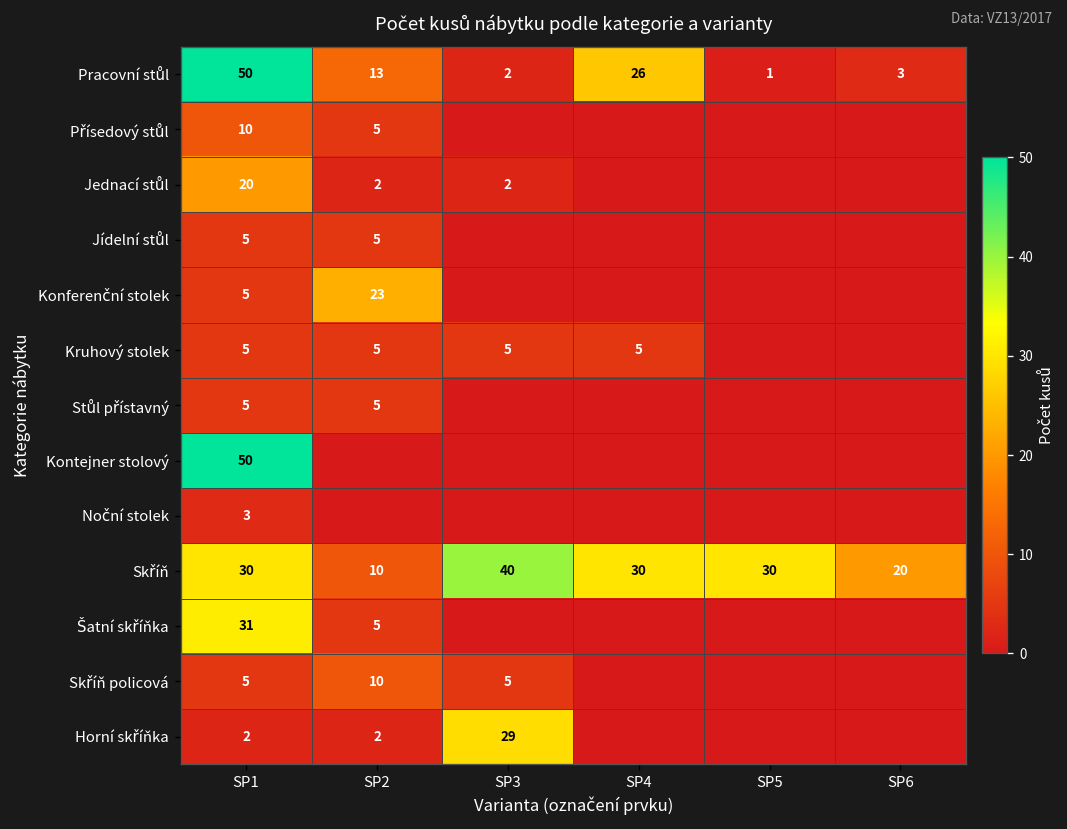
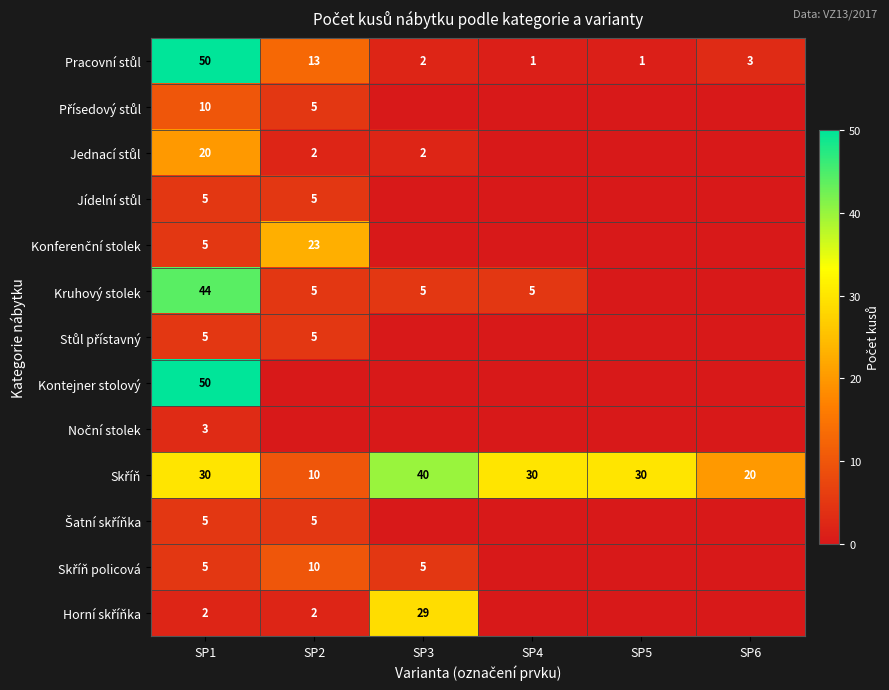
  {
    "Pracovní stůl": {
      "SP1": 50,
      "SP2": 13,
      "SP3": 2,
-     "SP4": 26,
+     "SP4": 1,
      "SP5": 1,
      "SP6": 3
    },
    "Přísedový stůl": {
      "SP1": 10,
      "SP2": 5
    },
    "Jednací stůl": {
      "SP1": 20,
      "SP2": 2,
      "SP3": 2
    },
    "Jídelní stůl": {
      "SP1": 5,
      "SP2": 5
    },
    "Konferenční stolek": {
      "SP1": 5,
      "SP2": 23
    },
    "Kruhový stolek": {
-     "SP1": 5,
+     "SP1": 44,
      "SP2": 5,
      "SP3": 5,
      "SP4": 5
    },
    "Stůl přístavný": {
      "SP1": 5,
      "SP2": 5
    },
    "Kontejner stolový": {
      "SP1": 50
    },
    "Noční stolek": {
      "SP1": 3
    },
    "Skříň": {
      "SP1": 30,
      "SP2": 10,
      "SP3": 40,
      "SP4": 30,
      "SP5": 30,
      "SP6": 20
    },
    "Šatní skříňka": {
-     "SP1": 31,
+     "SP1": 5,
      "SP2": 5
    },
    "Skříň policová": {
      "SP1": 5,
      "SP2": 10,
      "SP3": 5
    },
    "Horní skříňka": {
      "SP1": 2,
      "SP2": 2,
      "SP3": 29
    }
  }
